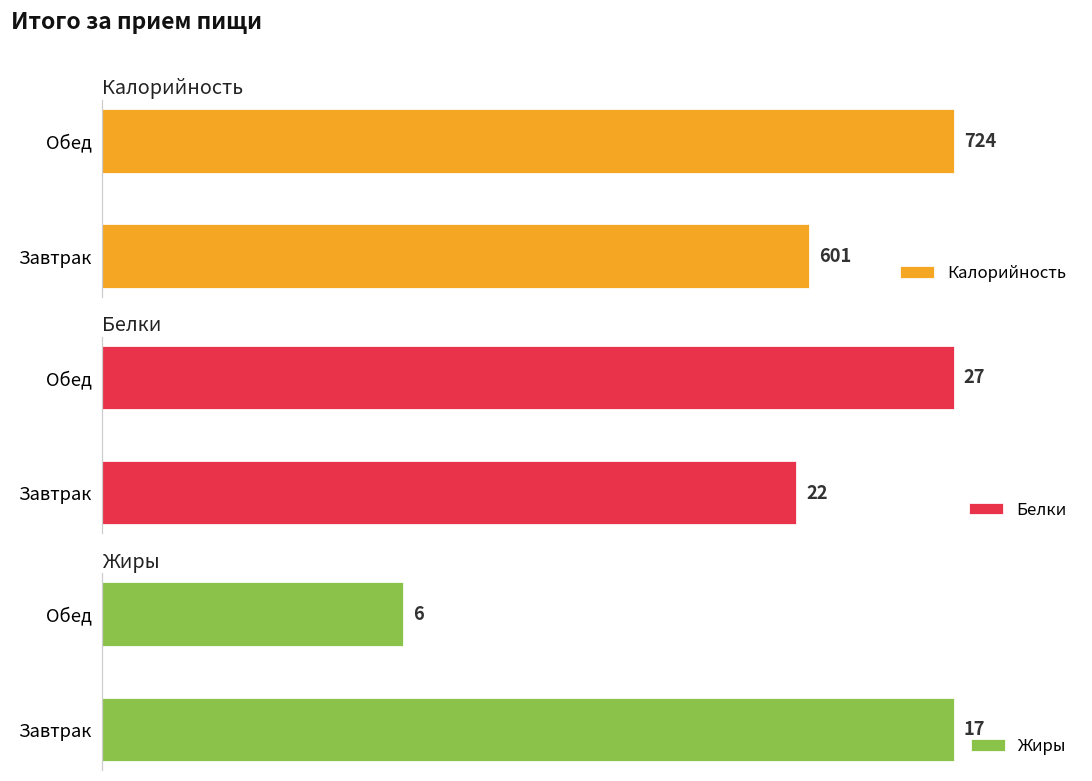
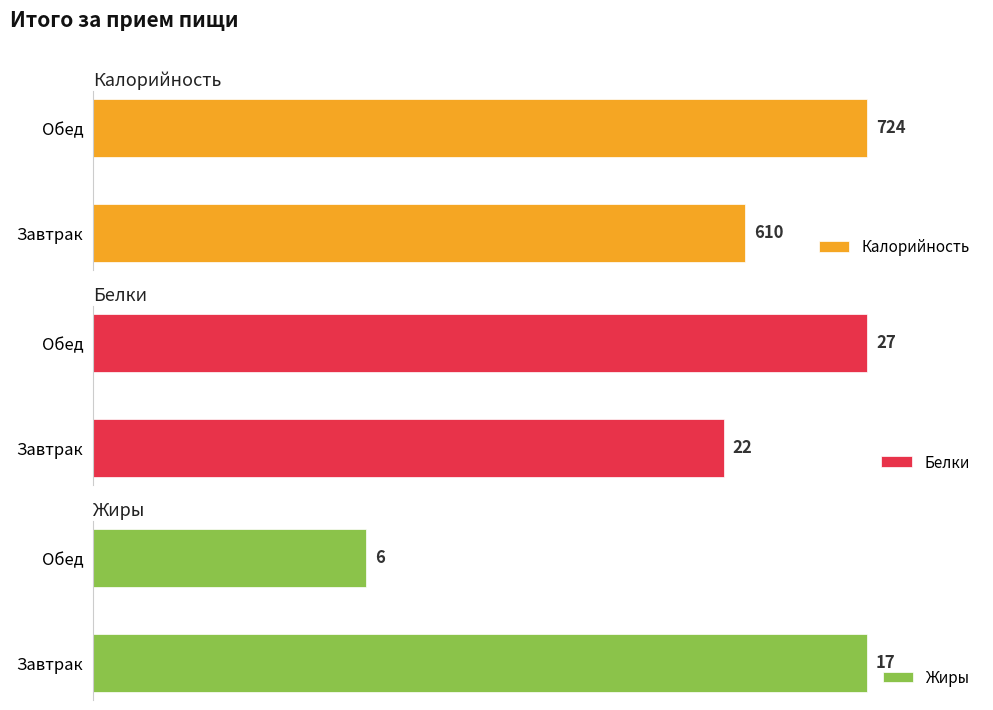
  {
    "Калорийность": {
      "Обед": 724,
-     "Завтрак": 601
+     "Завтрак": 610
    },
    "Белки": {
      "Обед": 27,
      "Завтрак": 22
    },
    "Жиры": {
      "Обед": 6,
      "Завтрак": 17
    }
  }
